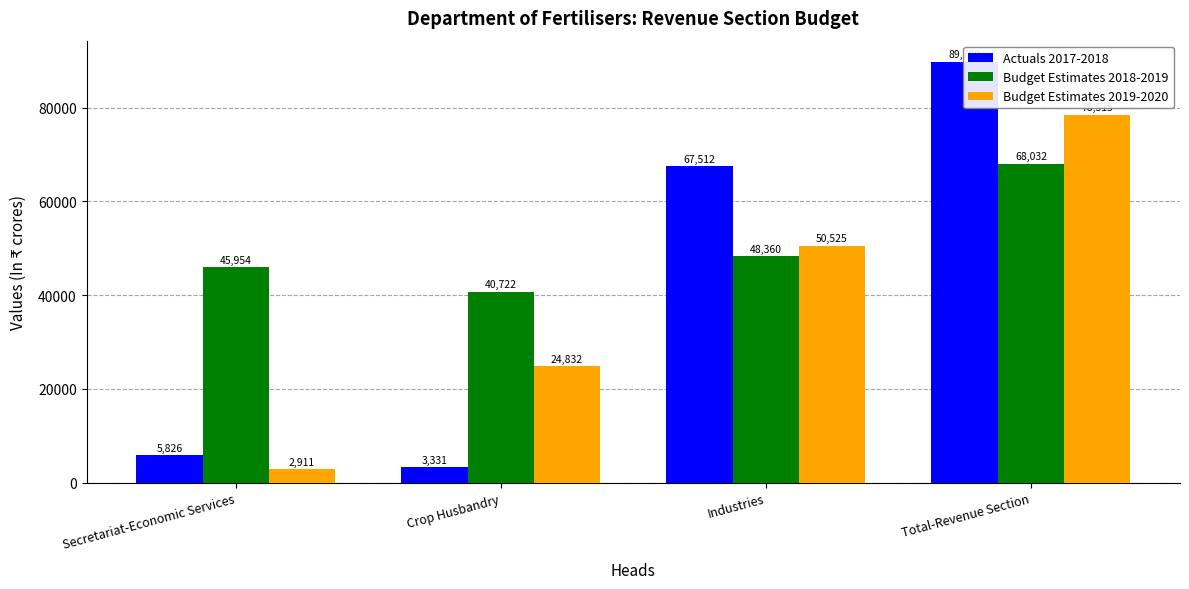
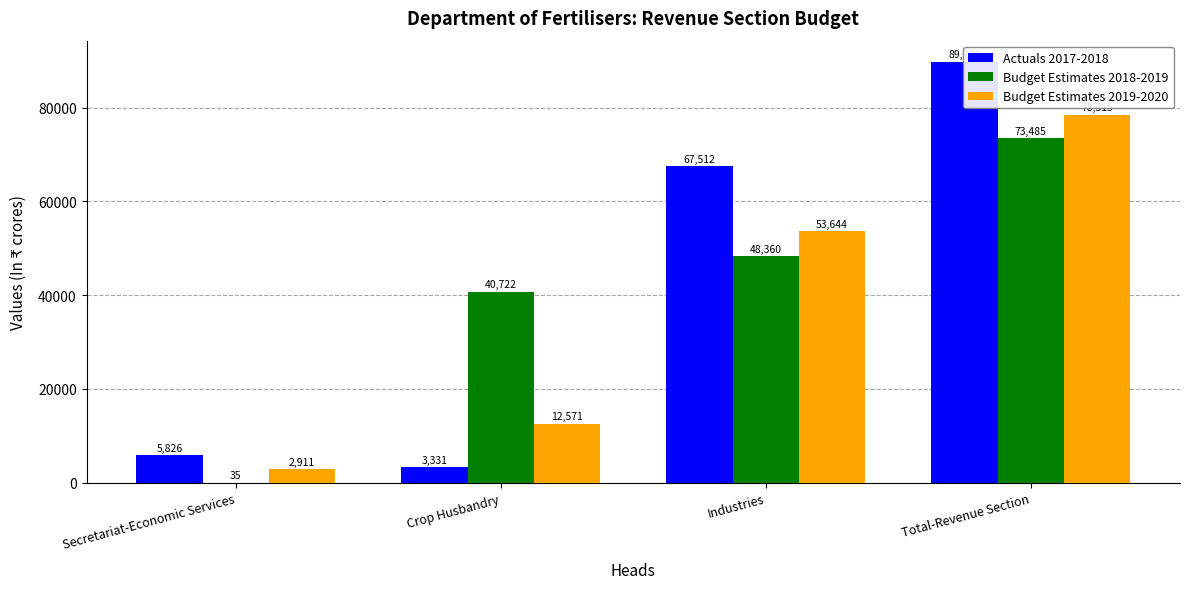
  {
    "Actuals 2017-2018": {
      "Secretariat-Economic Services": "5,826",
      "Crop Husbandry": "3,331",
      "Industries": "67,512"
    },
    "Budget Estimates 2018-2019": {
-     "Secretariat-Economic Services": "45,954",
+     "Secretariat-Economic Services": "35",
      "Crop Husbandry": "40,722",
      "Industries": "48,360",
-     "Total-Revenue Section": "68,032"
+     "Total-Revenue Section": "73,485"
    },
    "Budget Estimates 2019-2020": {
      "Secretariat-Economic Services": "2,911",
-     "Crop Husbandry": "24,832",
-     "Industries": "50,525"
+     "Crop Husbandry": "12,571",
+     "Industries": "53,644"
    }
  }
